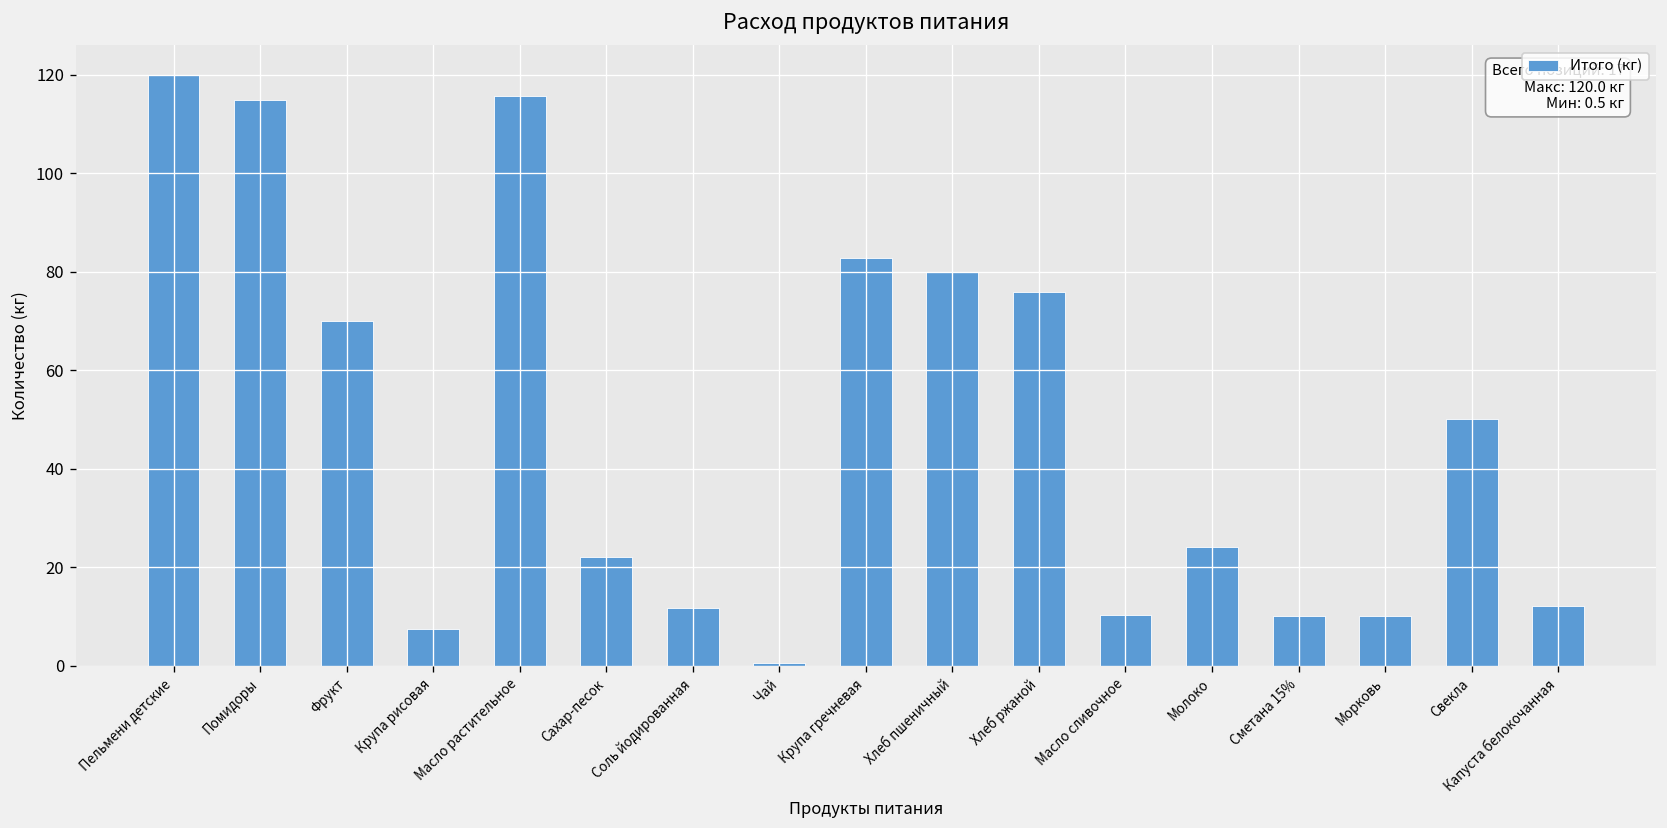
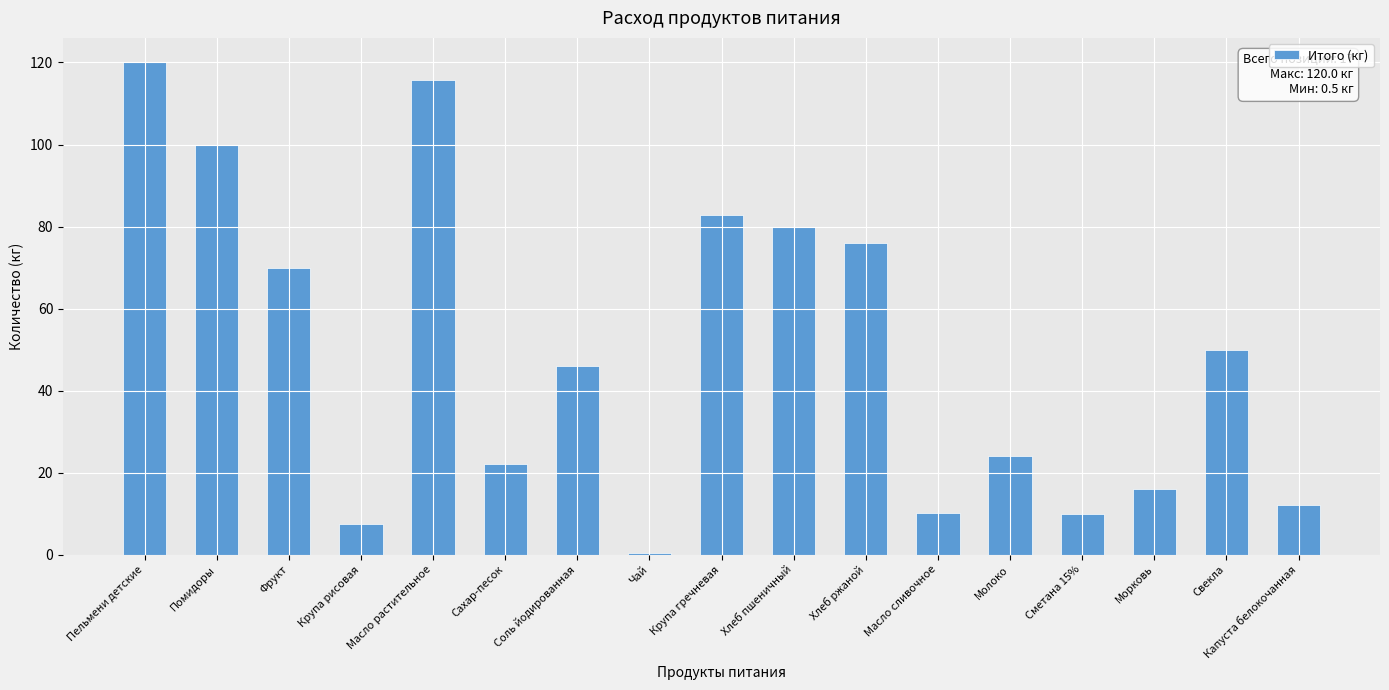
  {
    "Пельмени детские": 120,
-   "Помидоры": 115,
+   "Помидоры": 100,
    "Фрукт": 70,
    "Крупа рисовая": 8,
    "Масло растительное": 116,
    "Сахар-песок": 22,
-   "Соль йодированная": 12,
+   "Соль йодированная": 46,
    "Крупа гречневая": 83,
    "Хлеб пшеничный": 80,
    "Хлеб ржаной": 76,
    "Масло сливочное": 10,
    "Молоко": 24,
    "Сметана 15%": 10,
-   "Морковь": 10,
+   "Морковь": 16,
    "Свекла": 50,
    "Капуста белокочанная": 12
  }
